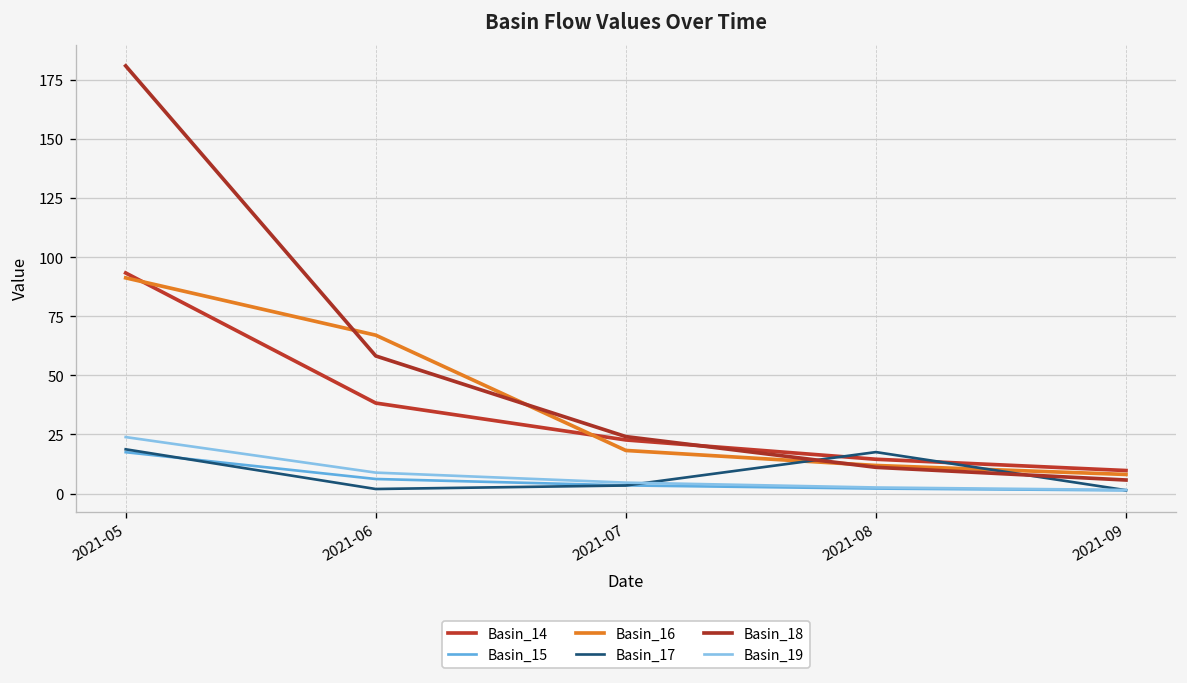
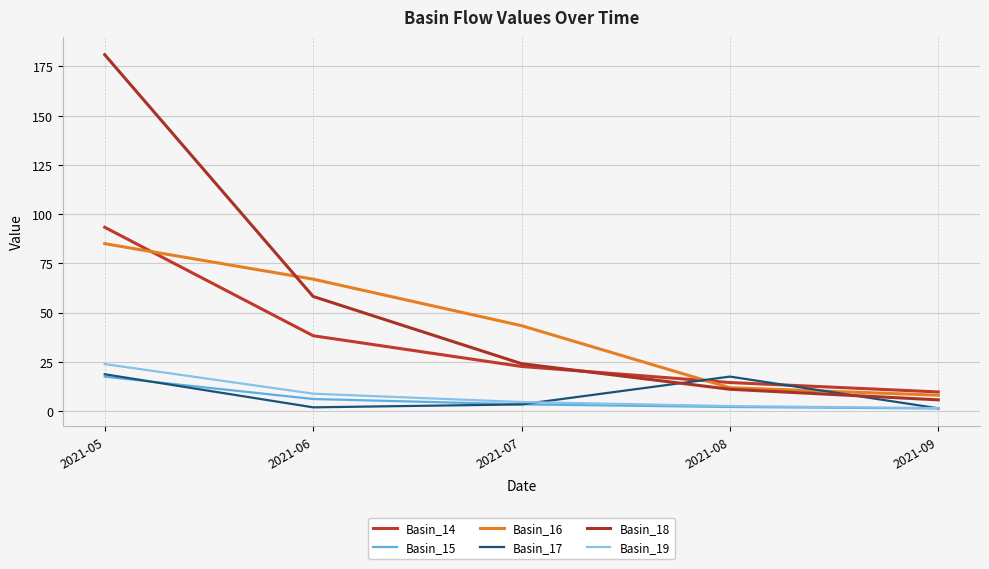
  {
    "Basin_16": {
-     "2021-05": 91,
+     "2021-05": 85,
      "2021-06": 67,
-     "2021-07": 18,
+     "2021-07": 43,
      "2021-09": 8
    },
    "Basin_17": {
      "2021-06": 2,
      "2021-08": 18
    }
  }
